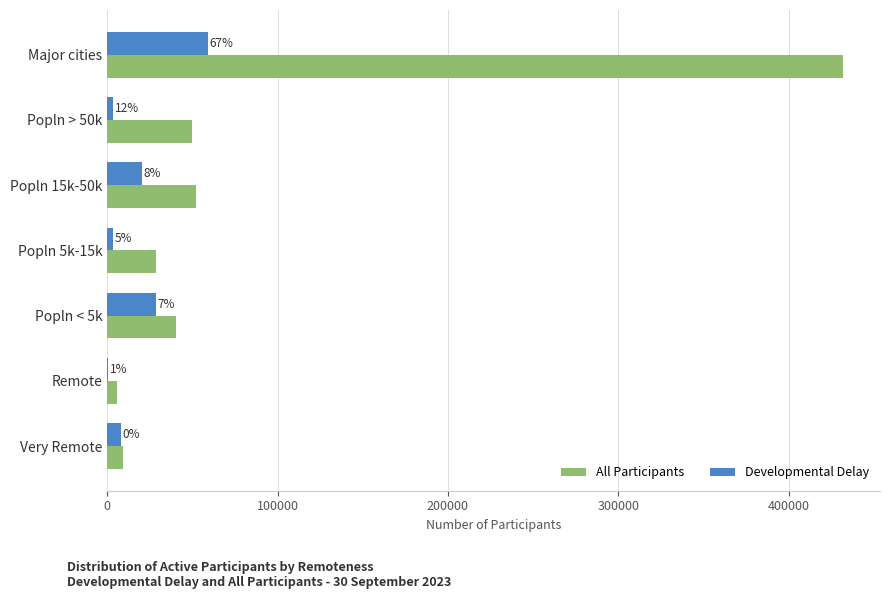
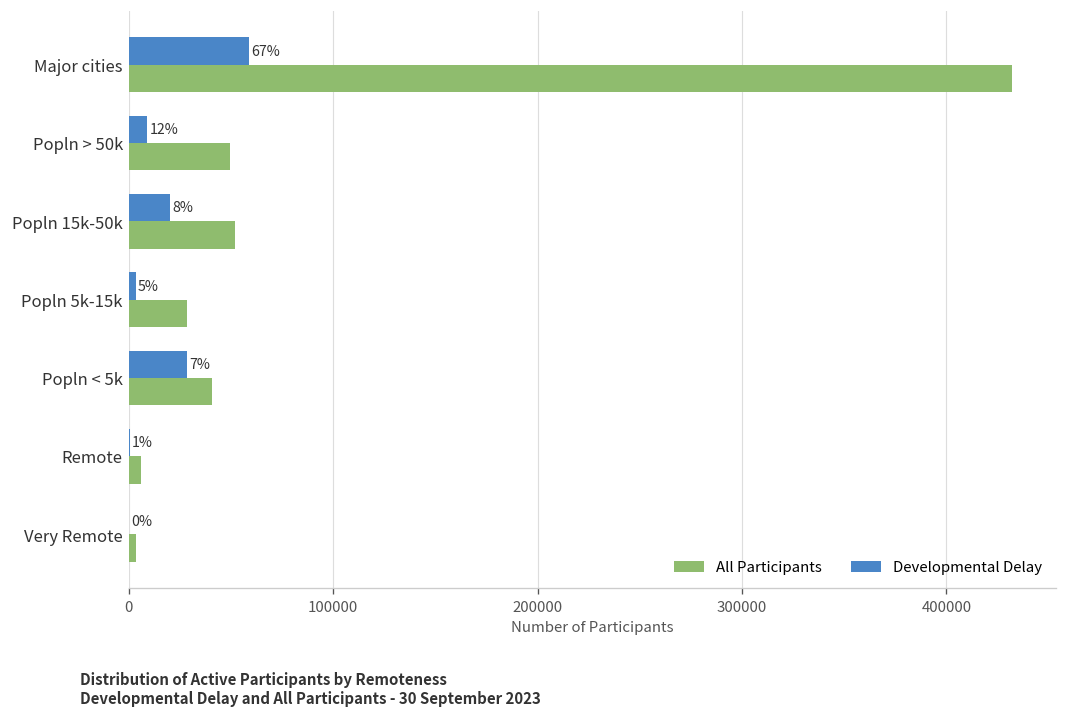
  {
    "All Participants": {
      "Major cities": 432000,
      "Popln > 50k": 50000,
      "Popln 15k-50k": 52000,
      "Popln 5k-15k": 29000,
      "Popln < 5k": 41000,
      "Remote": 6000,
-     "Very Remote": 9000
+     "Very Remote": 4000
    },
    "Developmental Delay": {
-     "Popln > 50k": 4000,
-     "Very Remote": 8000
+     "Popln > 50k": 9000,
+     "Very Remote": 0
    }
  }
